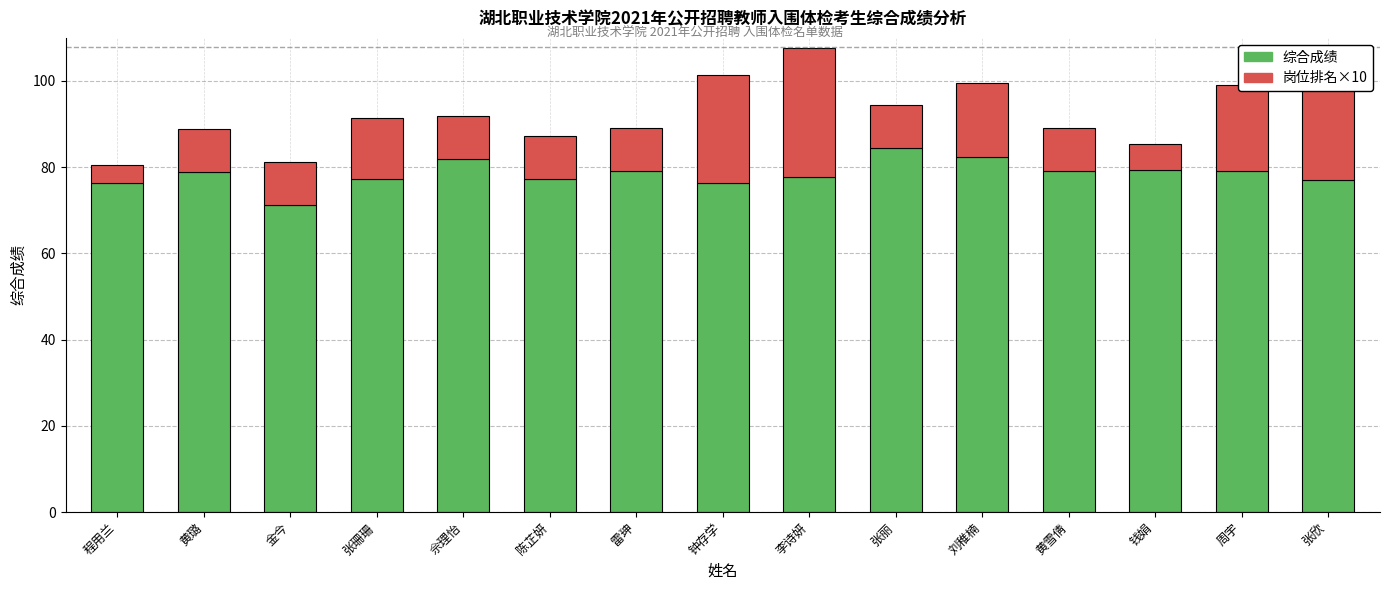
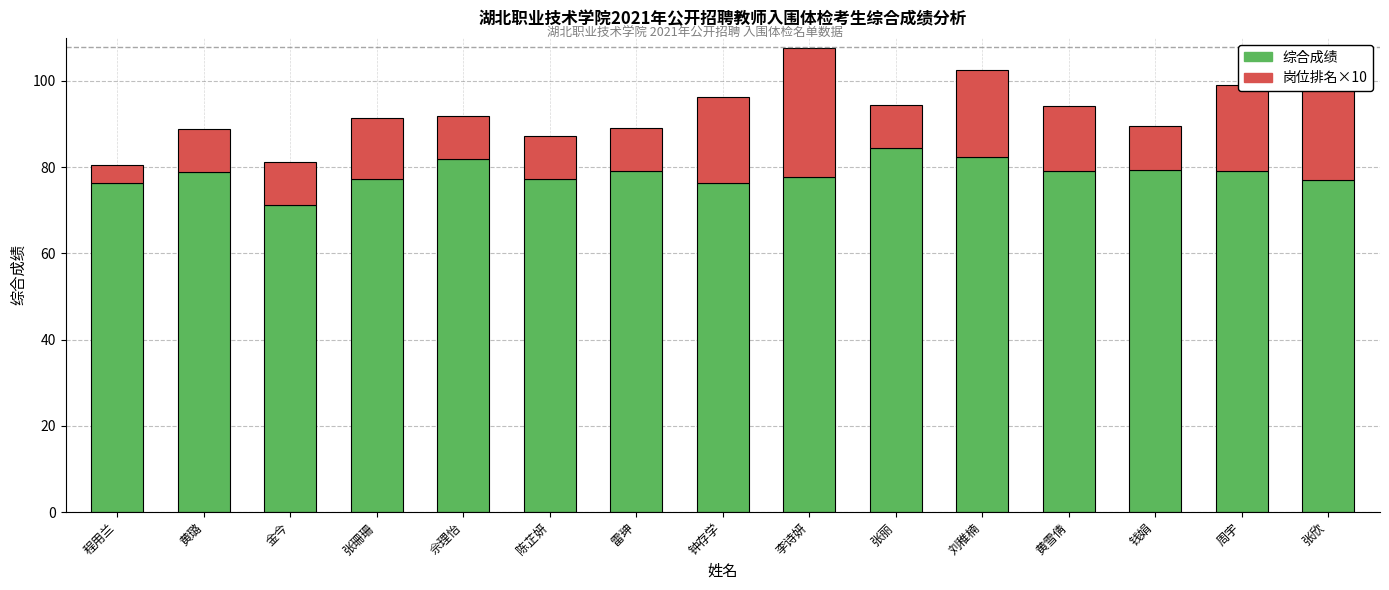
  {
    "综合成绩": {
      "程用兰": 76,
      "黄璐": 79,
      "金今": 71,
      "张珊珊": 77,
      "佘理怡": 82,
      "陈芷妍": 77,
      "雷珅": 79,
      "钟存学": 76,
      "李诗妍": 78,
      "张丽": 84,
      "刘稚楠": 82,
      "黄雪倩": 79,
      "钱娟": 79,
      "周宇": 79,
      "张欣": 77
    },
    "岗位排名×10": {
      "程用兰": 4,
      "黄璐": 10,
      "金今": 10,
      "张珊珊": 14,
      "佘理怡": 10,
      "陈芷妍": 10,
      "雷珅": 10,
-     "钟存学": 25,
+     "钟存学": 20,
      "李诗妍": 30,
      "张丽": 10,
-     "刘稚楠": 17,
-     "黄雪倩": 10,
-     "钱娟": 6
+     "刘稚楠": 20,
+     "黄雪倩": 15,
+     "钱娟": 10
    }
  }
